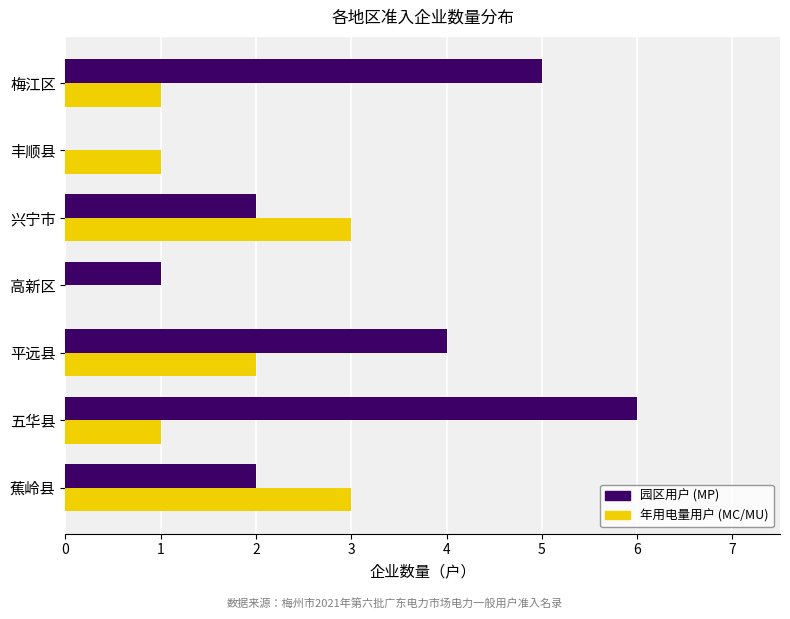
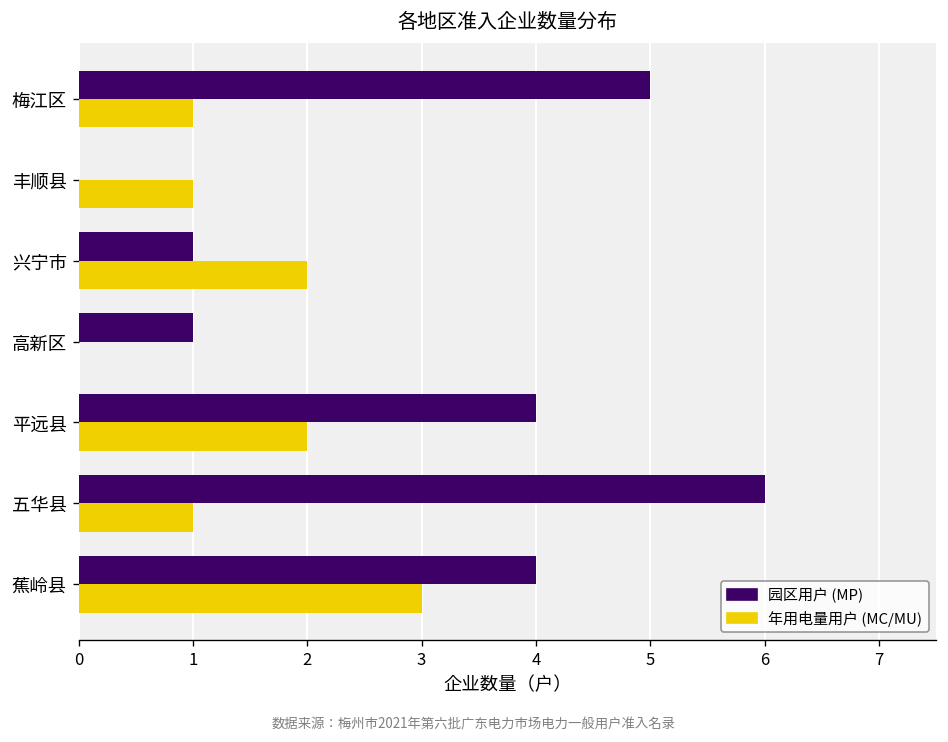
  {
    "园区用户 (MP)": {
      "梅江区": 5,
      "丰顺县": 0,
-     "兴宁市": 2,
+     "兴宁市": 1,
      "高新区": 1,
      "平远县": 4,
      "五华县": 6,
-     "蕉岭县": 2
+     "蕉岭县": 4
    },
    "年用电量用户 (MC/MU)": {
      "梅江区": 1,
      "丰顺县": 1,
-     "兴宁市": 3,
+     "兴宁市": 2,
      "高新区": 0,
      "平远县": 2,
      "五华县": 1,
      "蕉岭县": 3
    }
  }
